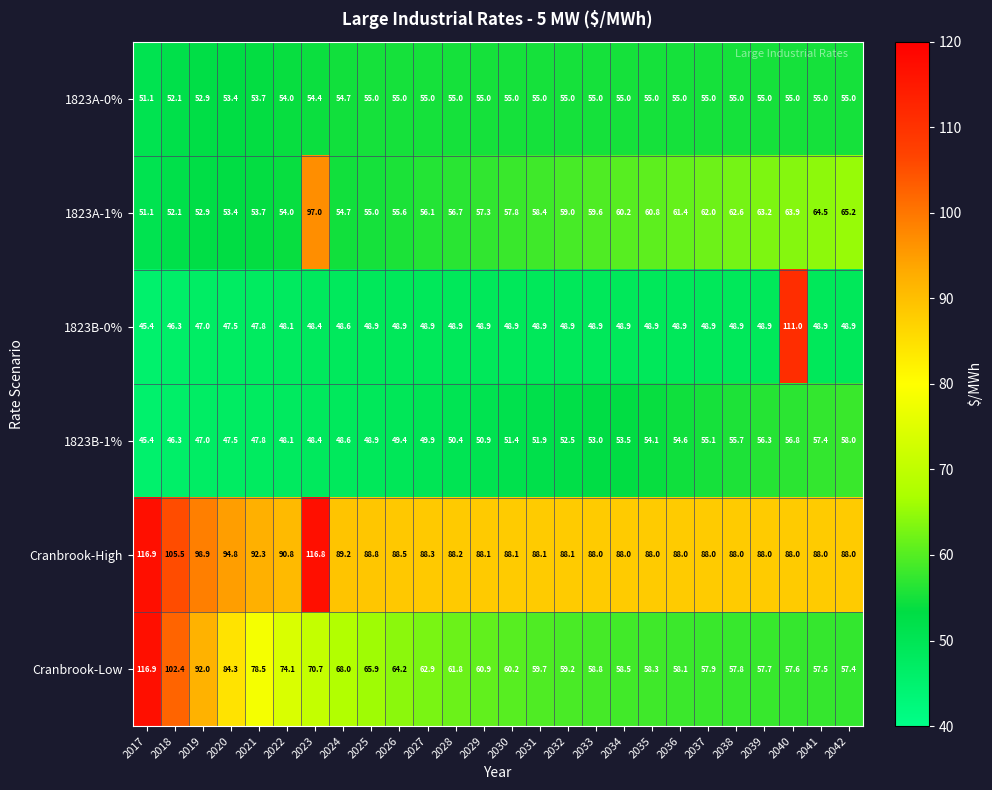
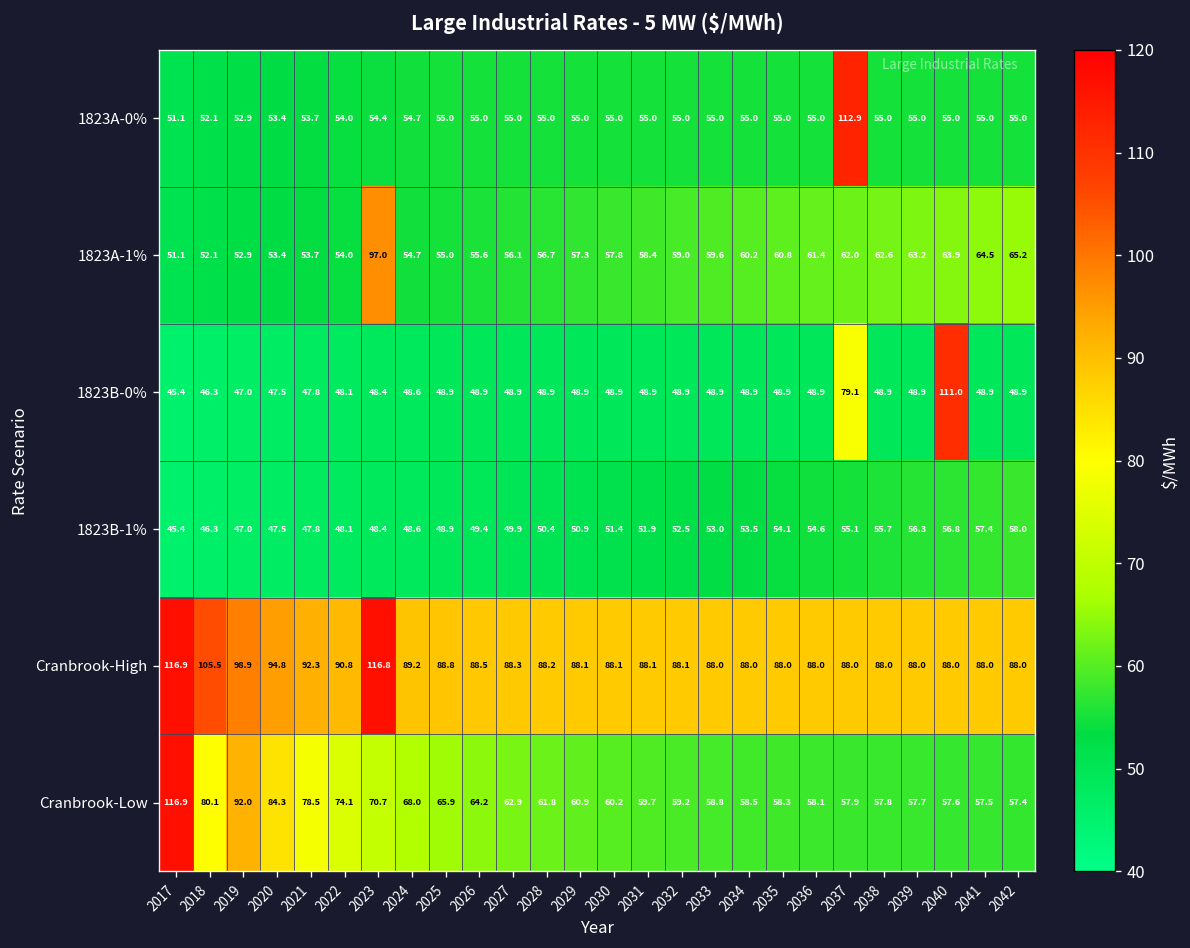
  {
    "1823A-0%": {
      "2017": 51.1,
      "2018": 52.1,
      "2019": 52.9,
      "2020": 53.4,
      "2021": 53.7,
      "2022": 54.0,
      "2023": 54.4,
      "2024": 54.7,
      "2025": 55.0,
      "2026": 55.0,
      "2027": 55.0,
      "2028": 55.0,
      "2029": 55.0,
      "2030": 55.0,
      "2031": 55.0,
      "2032": 55.0,
      "2033": 55.0,
      "2034": 55.0,
      "2035": 55.0,
      "2036": 55.0,
-     "2037": 55.0,
+     "2037": 112.9,
      "2038": 55.0,
      "2039": 55.0,
      "2041": 55.0,
      "2042": 55.0
    },
    "1823A-1%": {
      "2017": 51.1,
      "2018": 52.1,
      "2019": 52.9,
      "2020": 53.4,
      "2021": 53.7,
      "2022": 54.0,
      "2023": 97.0,
      "2024": 54.7,
      "2025": 55.0,
      "2026": 55.6,
      "2027": 56.1,
      "2028": 56.7,
      "2029": 57.3,
      "2030": 57.8,
      "2031": 58.4,
      "2032": 59.0,
      "2033": 59.6,
      "2034": 60.2,
      "2035": 60.8,
      "2036": 61.4,
      "2037": 62.0,
      "2038": 62.6,
      "2039": 63.2,
      "2040": 63.9,
      "2041": 64.5,
      "2042": 65.2
    },
    "1823B-0%": {
      "2017": 45.4,
      "2018": 46.3,
      "2019": 47.0,
      "2020": 47.5,
      "2021": 47.8,
      "2022": 48.1,
      "2023": 48.4,
      "2024": 48.6,
      "2025": 48.9,
      "2026": 48.9,
      "2027": 48.9,
      "2028": 48.9,
      "2029": 48.9,
      "2030": 48.9,
      "2031": 48.9,
      "2032": 48.9,
      "2033": 48.9,
      "2034": 48.9,
      "2035": 48.9,
      "2036": 48.9,
-     "2037": 48.9,
+     "2037": 79.1,
      "2038": 48.9,
      "2039": 48.9,
      "2040": 111.0,
      "2041": 48.9,
      "2042": 48.9
    },
    "1823B-1%": {
      "2017": 45.4,
      "2018": 46.3,
      "2019": 47.0,
      "2020": 47.5,
      "2021": 47.8,
      "2022": 48.1,
      "2023": 48.4,
      "2024": 48.6,
      "2025": 48.9,
      "2026": 49.4,
      "2027": 49.9,
      "2028": 50.4,
      "2029": 50.9,
      "2030": 51.4,
      "2031": 51.9,
      "2032": 52.5,
      "2033": 53.0,
      "2034": 53.5,
      "2035": 54.1,
      "2036": 54.6,
      "2037": 55.1,
      "2038": 55.7,
      "2039": 56.3,
      "2040": 56.8,
      "2041": 57.4,
      "2042": 58.0
    },
    "Cranbrook-High": {
      "2017": 116.9,
      "2018": 105.5,
      "2019": 98.9,
      "2020": 94.8,
      "2021": 92.3,
      "2022": 90.8,
      "2023": 116.8,
      "2024": 89.2,
      "2025": 88.8,
      "2026": 88.5,
      "2027": 88.3,
      "2028": 88.2,
      "2029": 88.1,
      "2030": 88.1,
      "2031": 88.1,
      "2032": 88.1,
      "2033": 88.0,
      "2034": 88.0,
      "2035": 88.0,
      "2036": 88.0,
      "2037": 88.0,
      "2038": 88.0,
      "2039": 88.0,
      "2040": 88.0,
      "2041": 88.0,
      "2042": 88.0
    },
    "Cranbrook-Low": {
      "2017": 116.9,
-     "2018": 102.4,
+     "2018": 80.1,
      "2019": 92.0,
      "2020": 84.3,
      "2021": 78.5,
      "2022": 74.1,
      "2023": 70.7,
      "2024": 68.0,
      "2025": 65.9,
      "2026": 64.2,
      "2027": 62.9,
      "2028": 61.8,
      "2029": 60.9,
      "2030": 60.2,
      "2031": 59.7,
      "2032": 59.2,
      "2033": 58.8,
      "2034": 58.5,
      "2035": 58.3,
      "2036": 58.1,
      "2037": 57.9,
      "2038": 57.8,
      "2039": 57.7,
      "2040": 57.6,
      "2041": 57.5,
      "2042": 57.4
    }
  }
